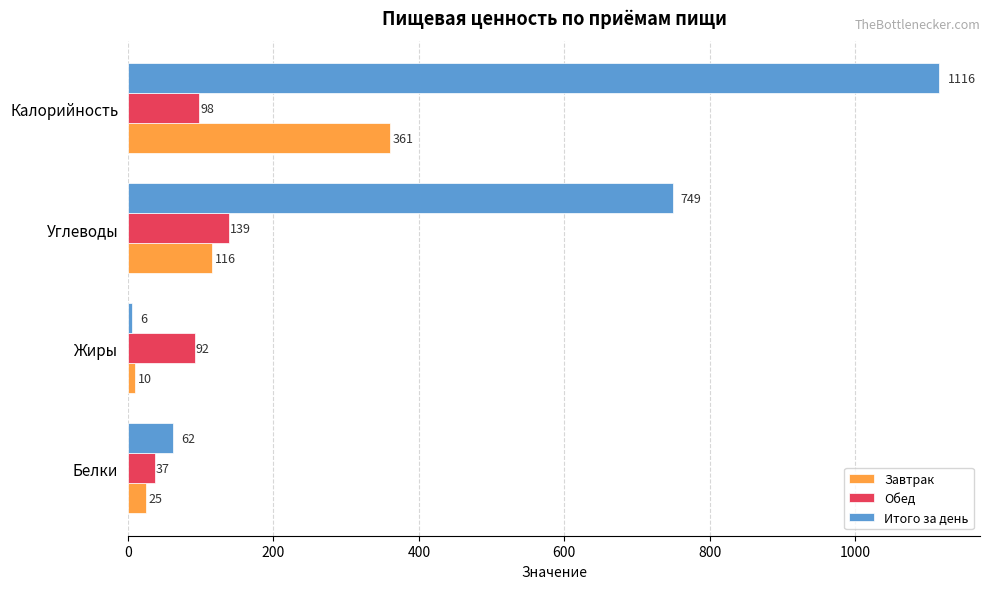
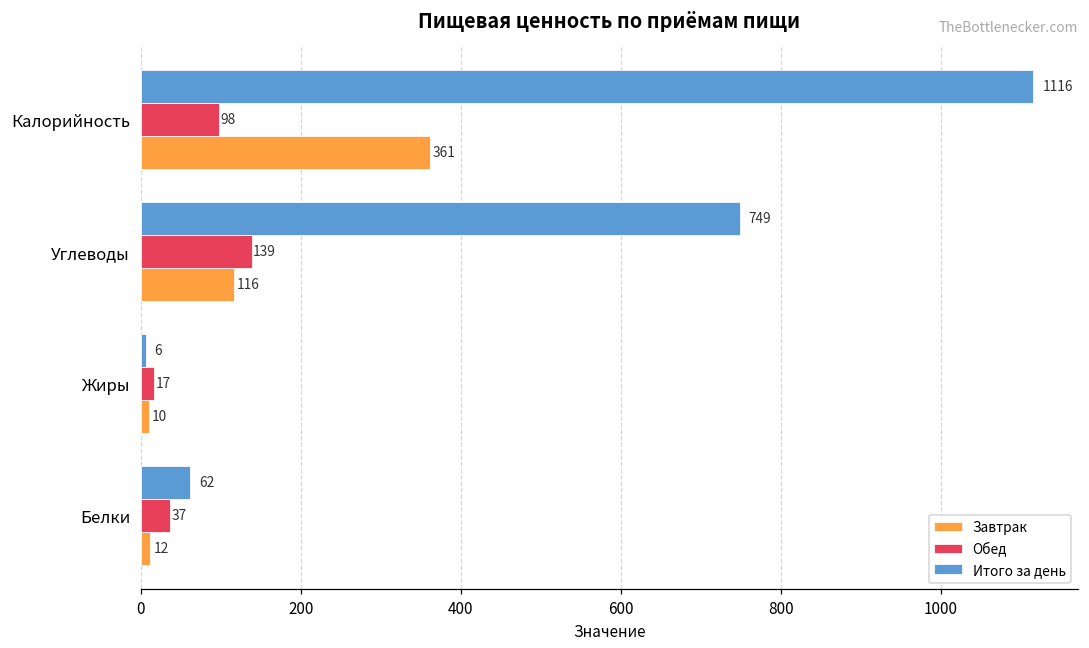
  {
    "Завтрак": {
      "Калорийность": 361,
      "Углеводы": 116,
      "Жиры": 10,
-     "Белки": 25
+     "Белки": 12
    },
    "Обед": {
      "Калорийность": 98,
      "Углеводы": 139,
-     "Жиры": 92,
+     "Жиры": 17,
      "Белки": 37
    },
    "Итого за день": {
      "Калорийность": 1116,
      "Углеводы": 749,
      "Жиры": 6,
      "Белки": 62
    }
  }
